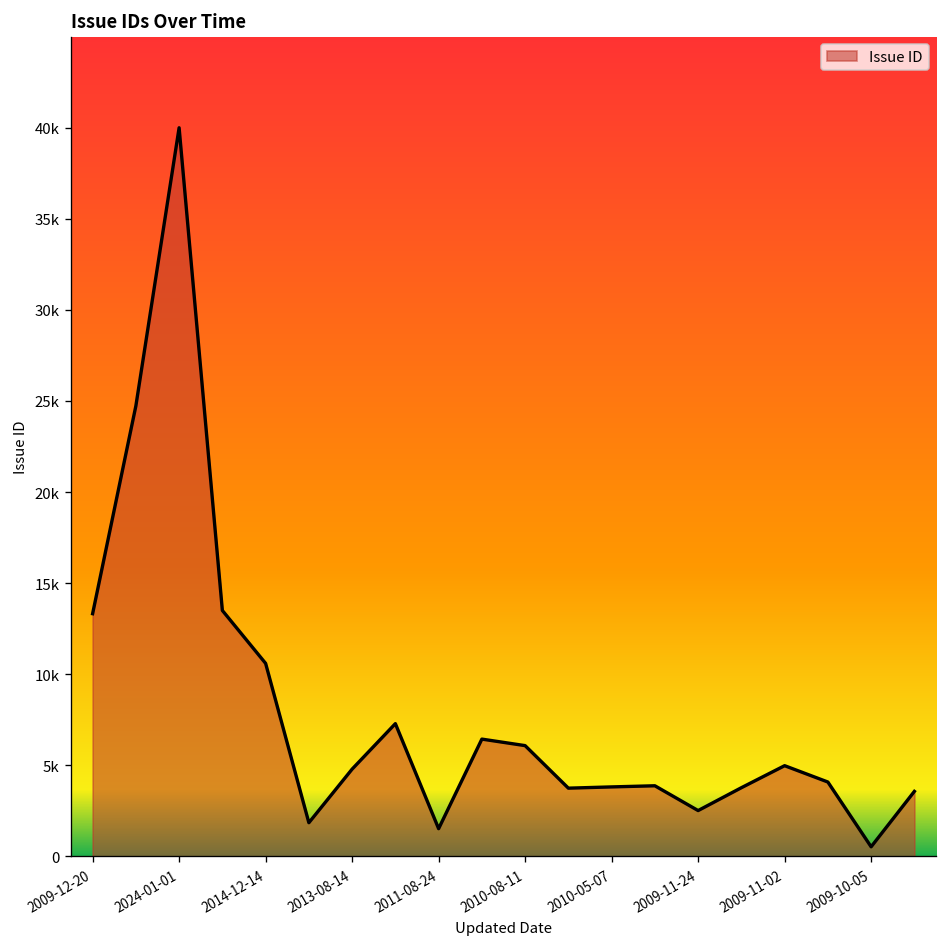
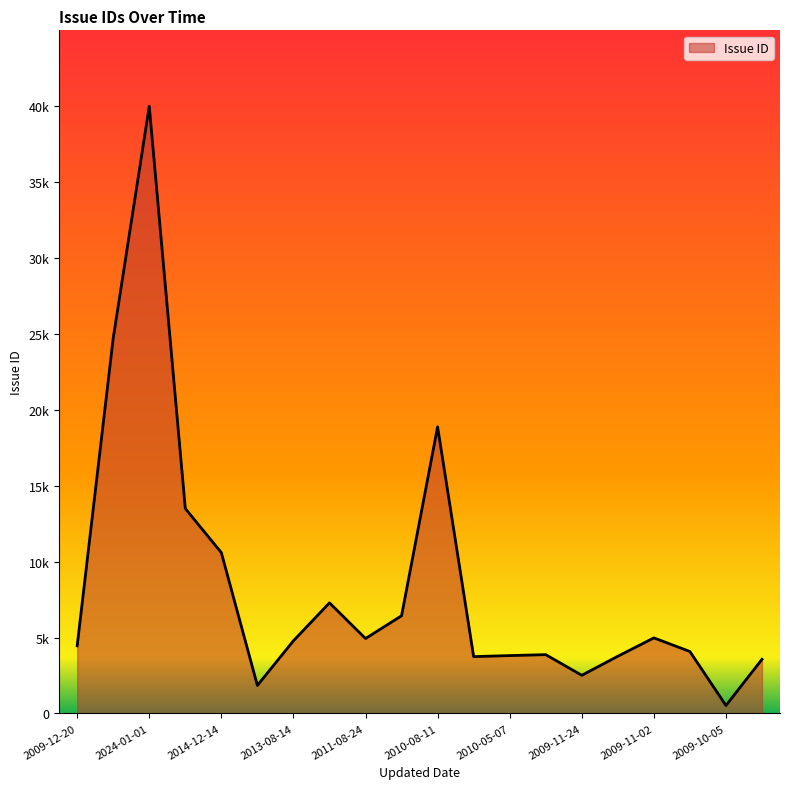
  {
-   "2009-12-20": 13300,
+   "2009-12-20": 4500,
    "2024-01-01": 40000,
    "2014-12-14": 10600,
    "2013-08-14": 4800,
-   "2011-08-24": 1500,
-   "2010-08-11": 6100,
+   "2011-08-24": 4900,
+   "2010-08-11": 18900,
    "2009-11-24": 2500,
    "2009-11-02": 5000,
    "2009-10-05": 500
  }
